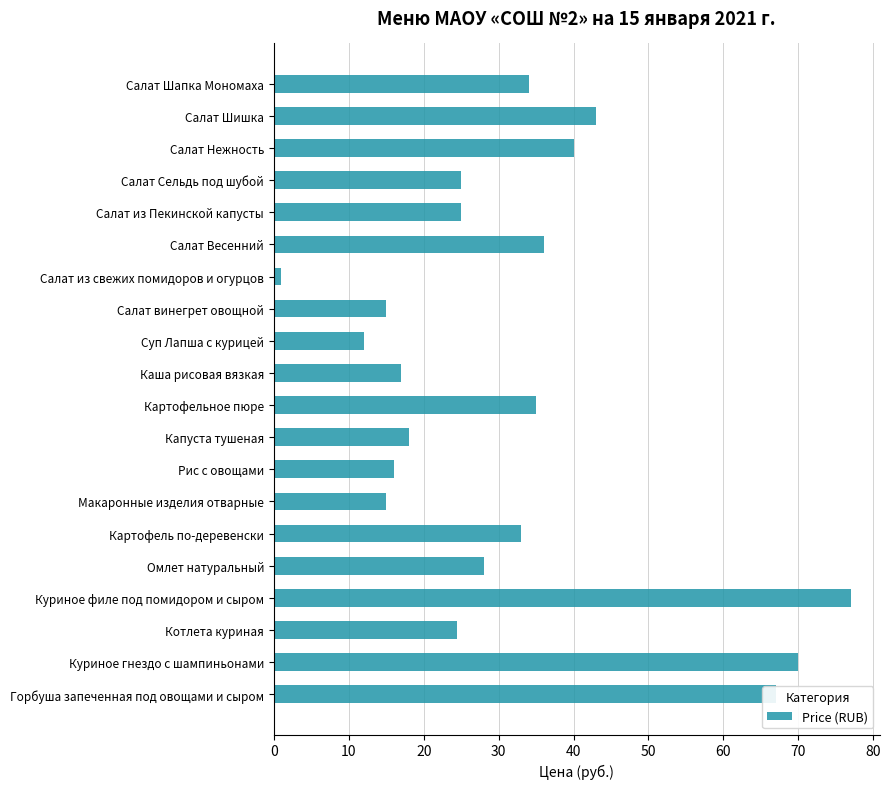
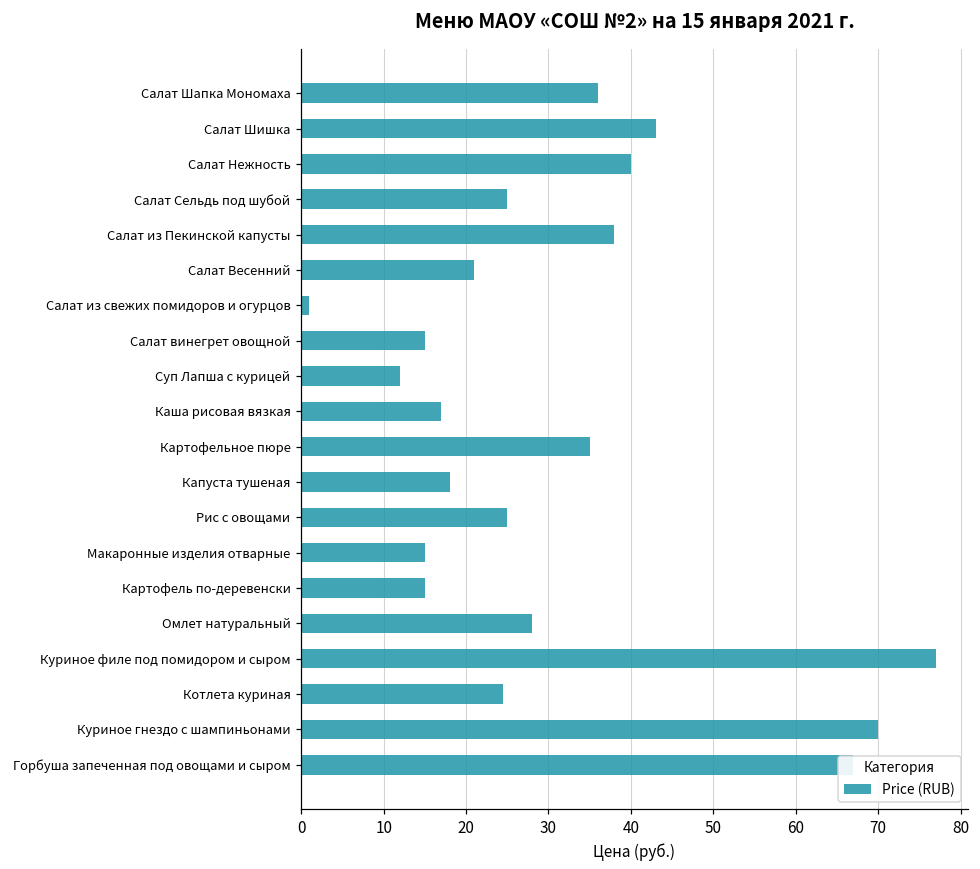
  {
-   "Салат Шапка Мономаха": 34,
+   "Салат Шапка Мономаха": 36,
    "Салат Шишка": 43,
    "Салат Нежность": 40,
    "Салат Сельдь под шубой": 25,
-   "Салат из Пекинской капусты": 25,
-   "Салат Весенний": 36,
+   "Салат из Пекинской капусты": 38,
+   "Салат Весенний": 21,
    "Салат из свежих помидоров и огурцов": 1,
    "Салат винегрет овощной": 15,
    "Суп Лапша с курицей": 12,
    "Каша рисовая вязкая": 17,
    "Картофельное пюре": 35,
    "Капуста тушеная": 18,
-   "Рис с овощами": 16,
+   "Рис с овощами": 25,
    "Макаронные изделия отварные": 15,
-   "Картофель по-деревенски": 33,
+   "Картофель по-деревенски": 15,
    "Омлет натуральный": 28,
    "Куриное филе под помидором и сыром": 77,
    "Котлета куриная": 25,
    "Куриное гнездо с шампиньонами": 70
  }
